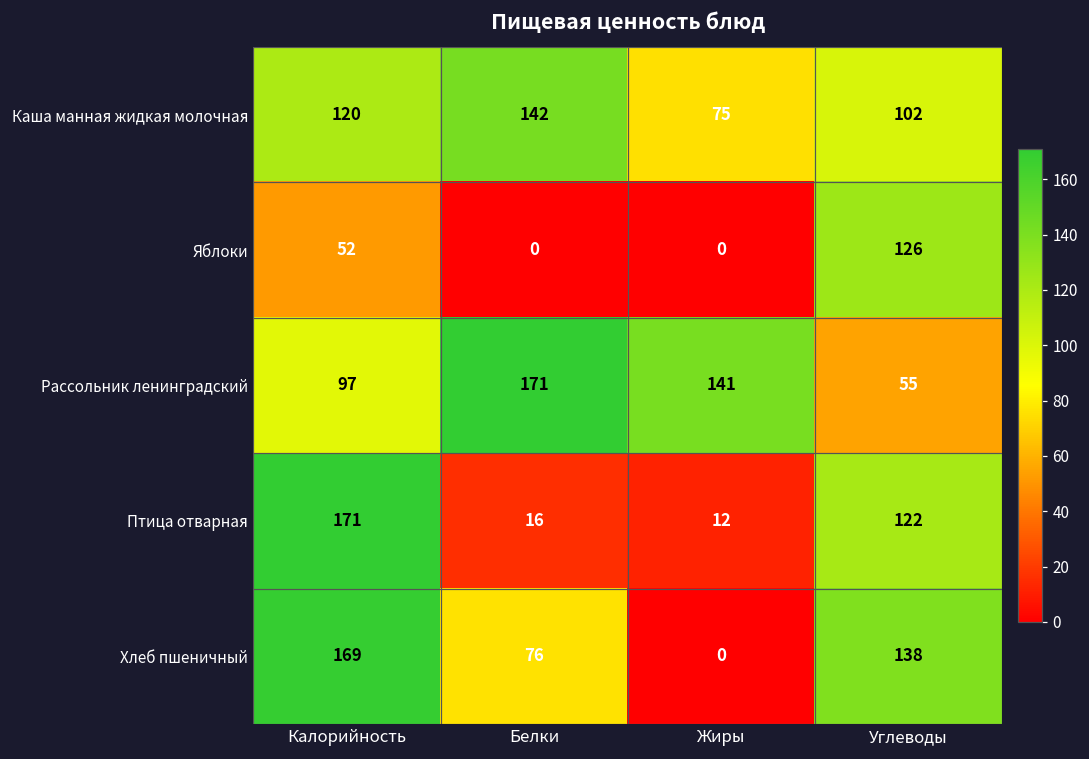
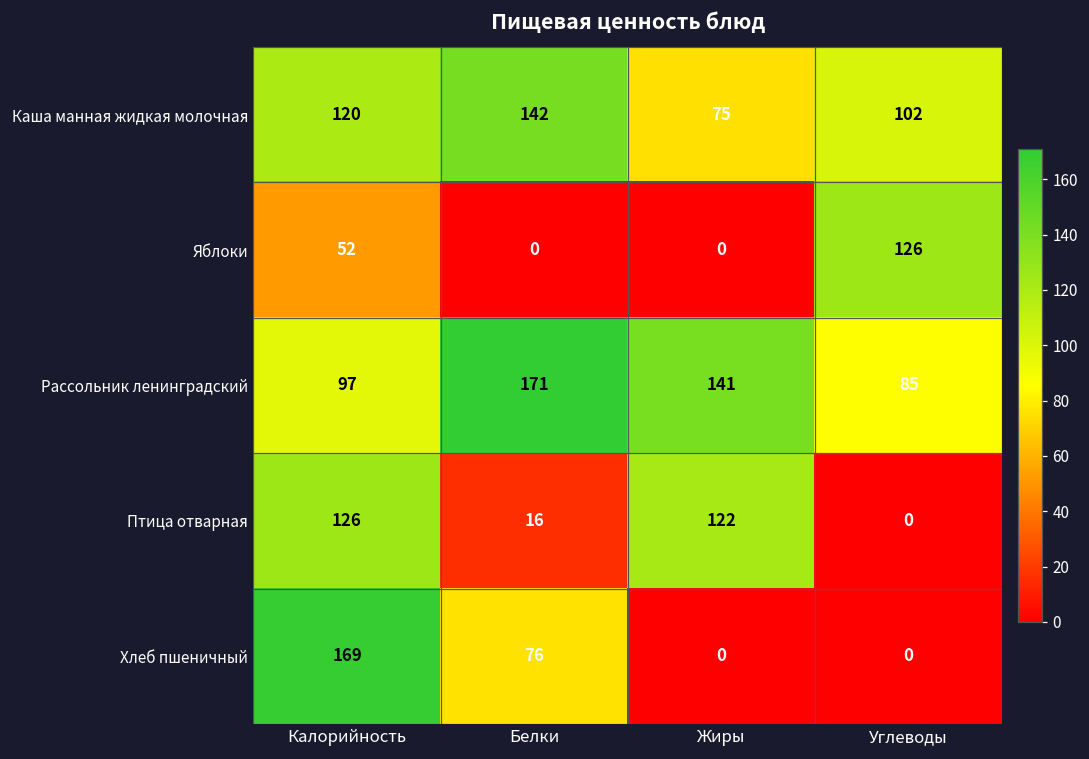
  {
    "Каша манная жидкая молочная": {
      "Калорийность": 120,
      "Белки": 142,
      "Жиры": 75,
      "Углеводы": 102
    },
    "Яблоки": {
      "Калорийность": 52,
      "Белки": 0,
      "Жиры": 0,
      "Углеводы": 126
    },
    "Рассольник ленинградский": {
      "Калорийность": 97,
      "Белки": 171,
      "Жиры": 141,
-     "Углеводы": 55
+     "Углеводы": 85
    },
    "Птица отварная": {
-     "Калорийность": 171,
+     "Калорийность": 126,
      "Белки": 16,
-     "Жиры": 12,
-     "Углеводы": 122
+     "Жиры": 122,
+     "Углеводы": 0
    },
    "Хлеб пшеничный": {
      "Калорийность": 169,
      "Белки": 76,
      "Жиры": 0,
-     "Углеводы": 138
+     "Углеводы": 0
    }
  }
